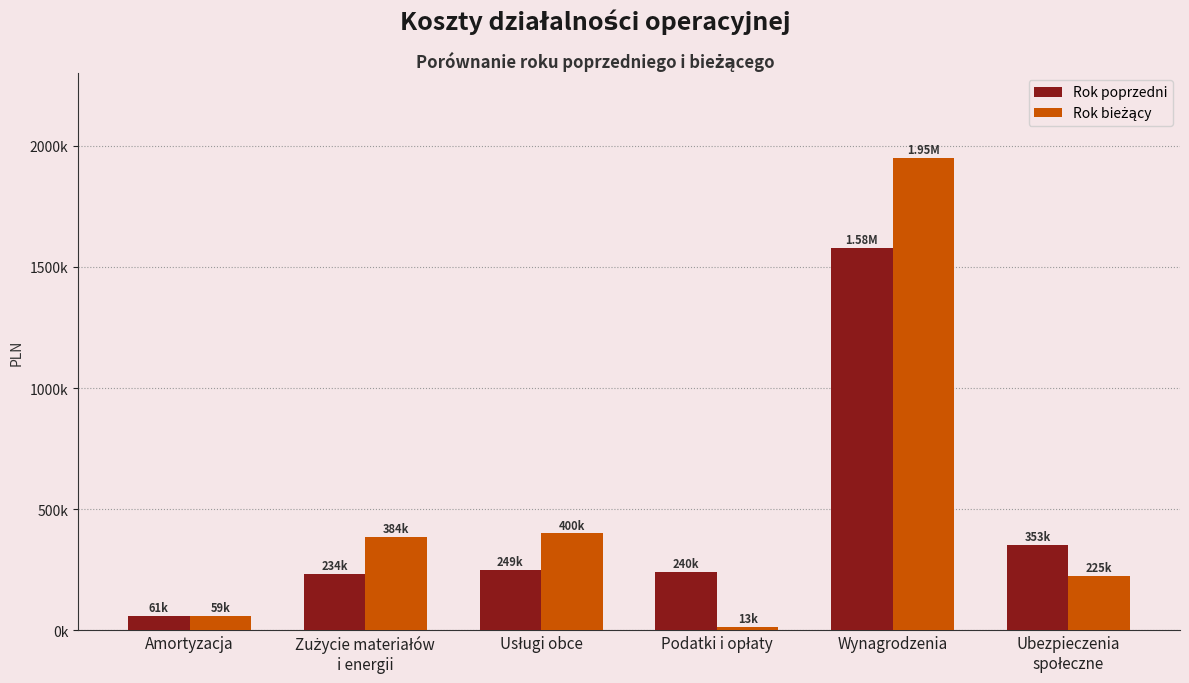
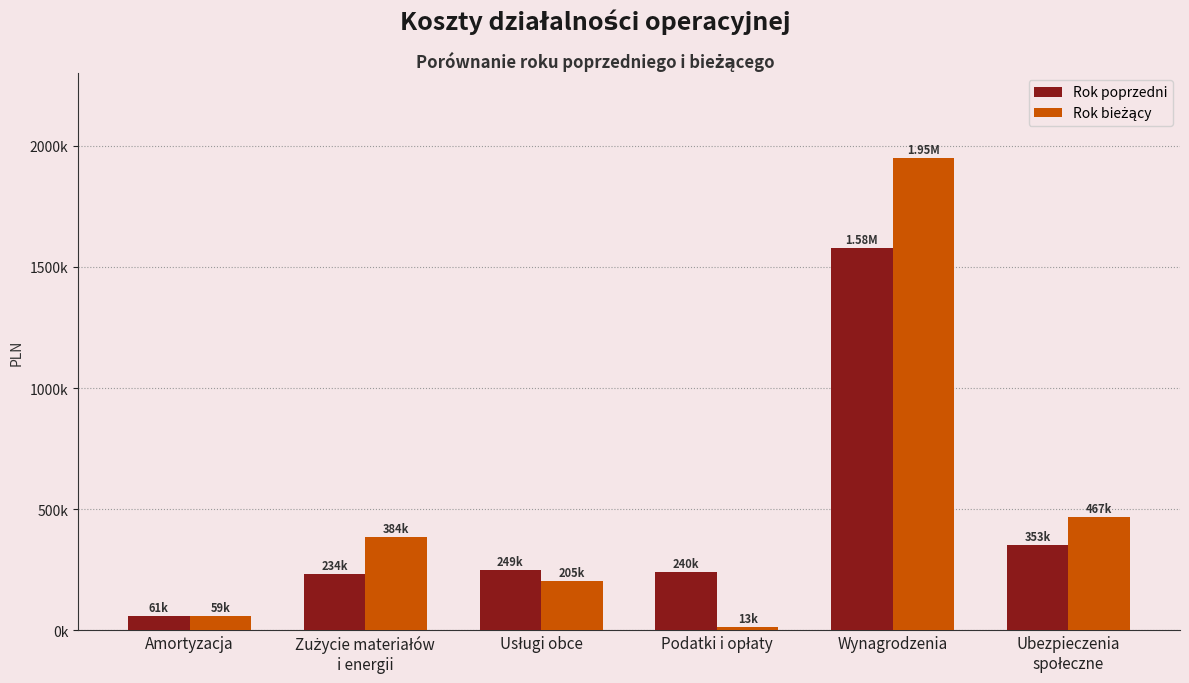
  {
    "Rok poprzedni": {
      "Amortyzacja": "61k",
      "Zużycie materiałów i energii": "234k",
      "Usługi obce": "249k",
      "Podatki i opłaty": "240k",
      "Wynagrodzenia": "1.58M",
      "Ubezpieczenia społeczne": "353k"
    },
    "Rok bieżący": {
      "Amortyzacja": "59k",
      "Zużycie materiałów i energii": "384k",
-     "Usługi obce": "400k",
+     "Usługi obce": "205k",
      "Podatki i opłaty": "13k",
      "Wynagrodzenia": "1.95M",
-     "Ubezpieczenia społeczne": "225k"
+     "Ubezpieczenia społeczne": "467k"
    }
  }
